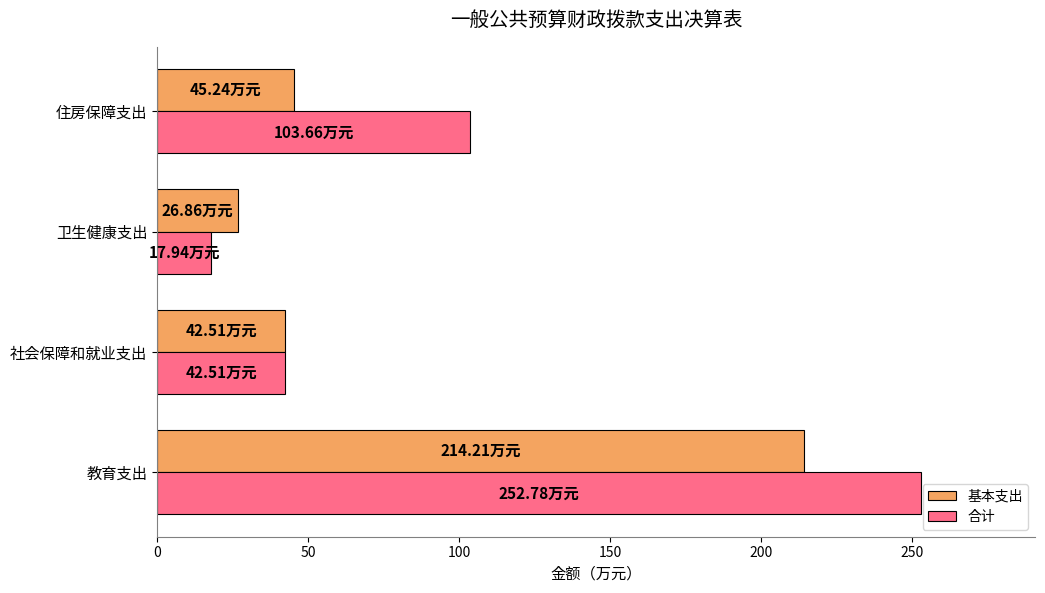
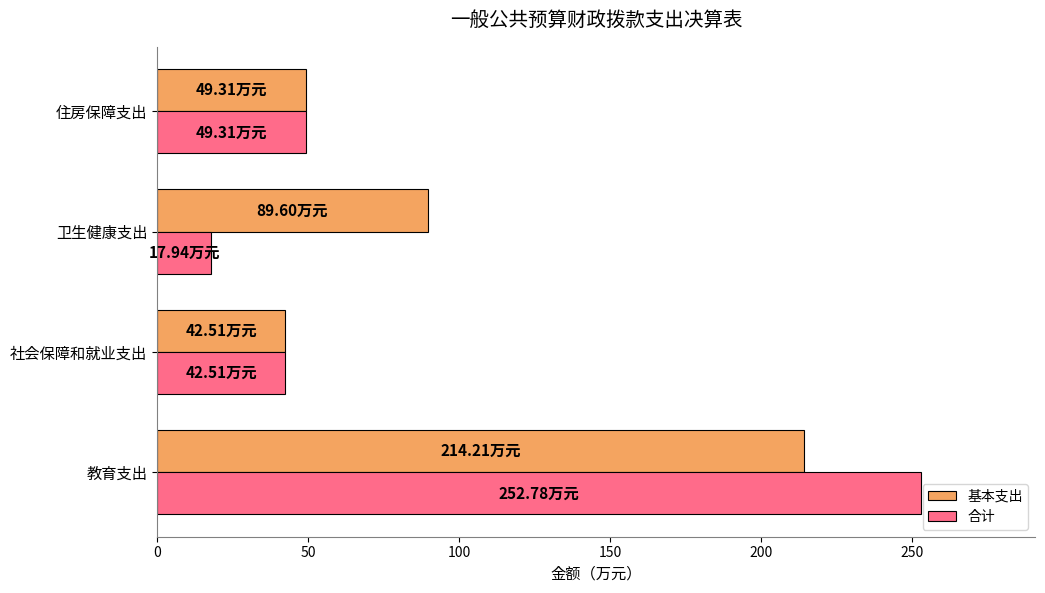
  {
    "基本支出": {
-     "住房保障支出": 45.24,
-     "卫生健康支出": 26.86,
+     "住房保障支出": 49.31,
+     "卫生健康支出": 89.60,
      "社会保障和就业支出": 42.51,
      "教育支出": 214.21
    },
    "合计": {
-     "住房保障支出": 103.66,
+     "住房保障支出": 49.31,
      "卫生健康支出": 17.94,
      "社会保障和就业支出": 42.51,
      "教育支出": 252.78
    }
  }
